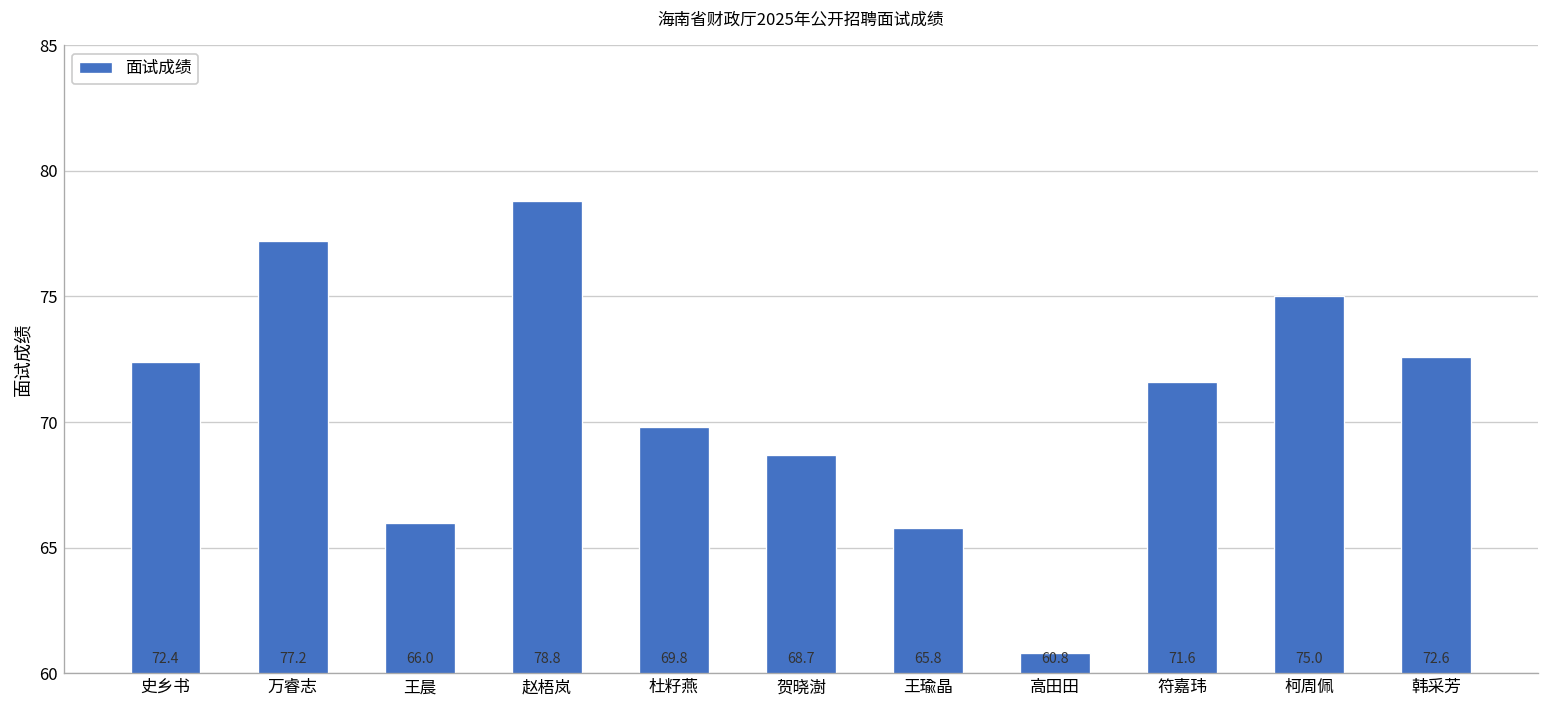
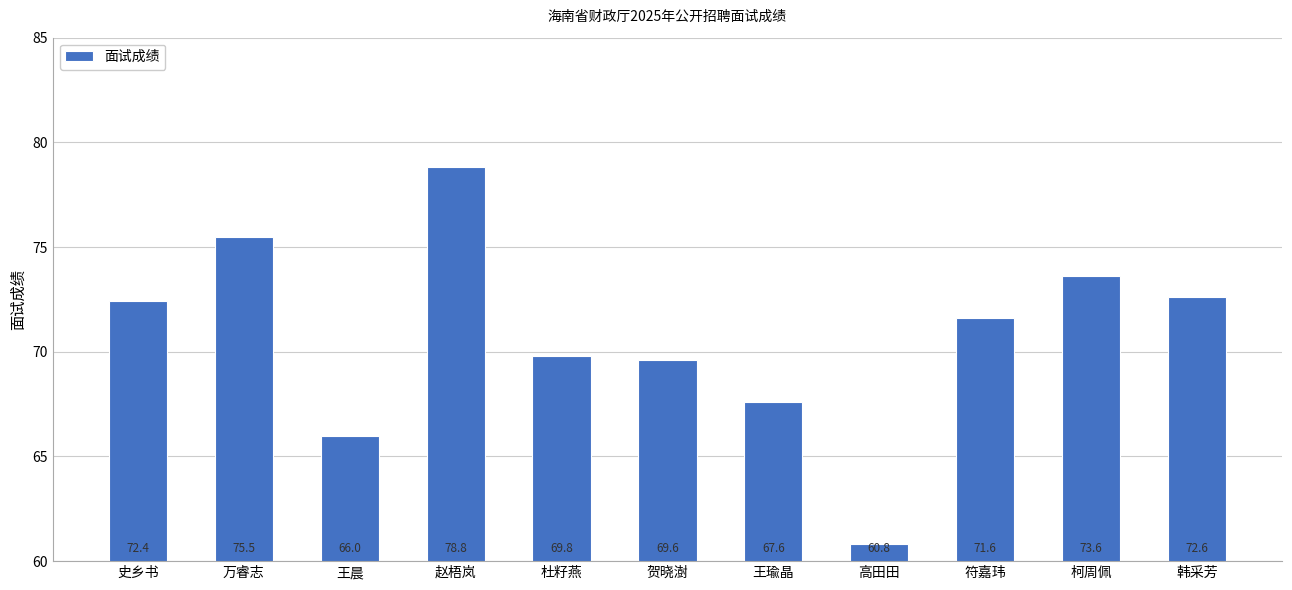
  {
    "史乡书": 72.4,
-   "万睿志": 77.2,
+   "万睿志": 75.5,
    "王晨": 66.0,
    "赵梧岚": 78.8,
    "杜籽燕": 69.8,
-   "贺晓澍": 68.7,
-   "王瑜晶": 65.8,
+   "贺晓澍": 69.6,
+   "王瑜晶": 67.6,
    "高田田": 60.8,
    "符嘉玮": 71.6,
-   "柯周佩": 75.0,
+   "柯周佩": 73.6,
    "韩采芳": 72.6
  }
